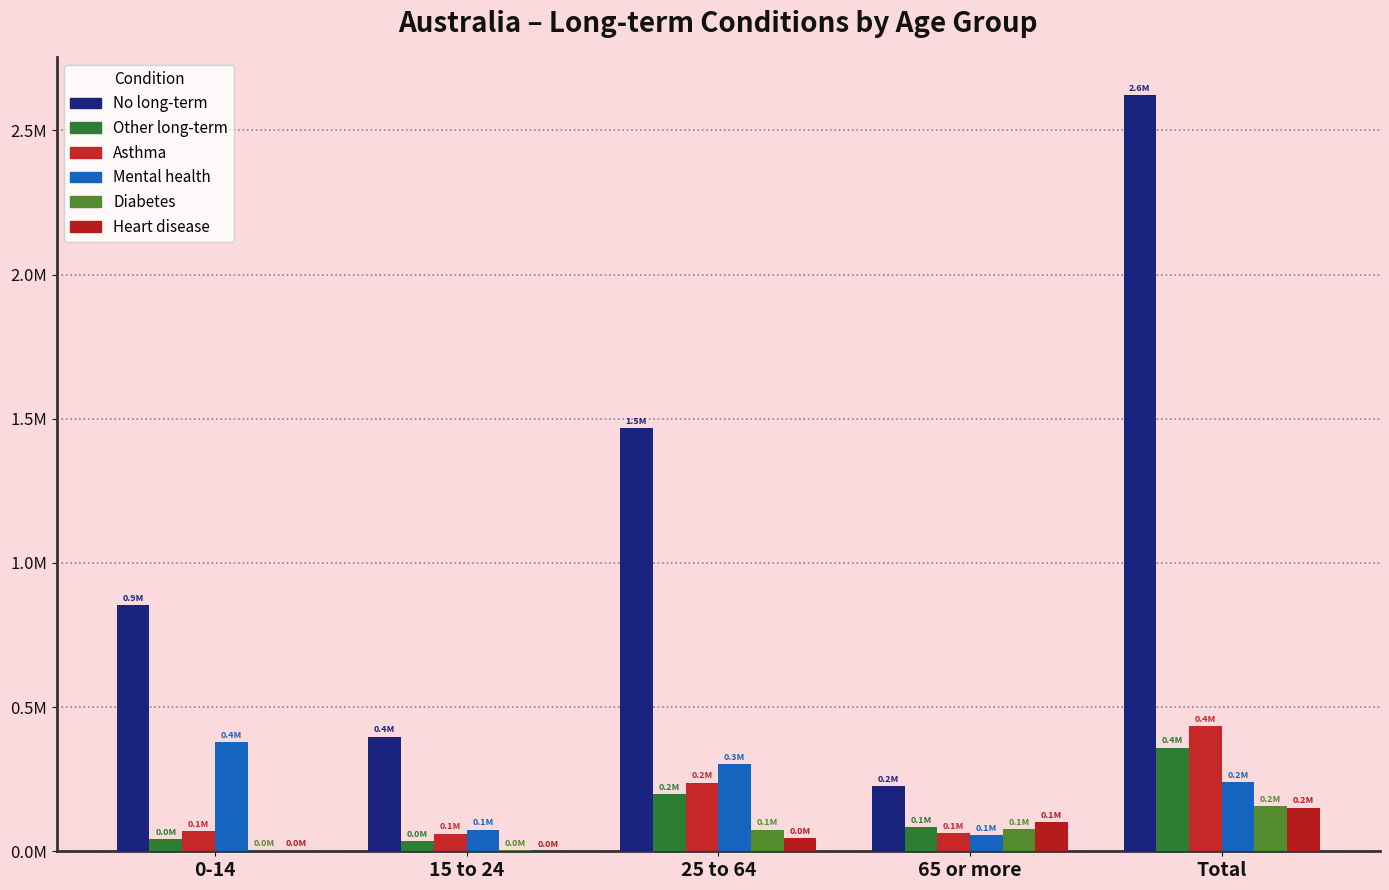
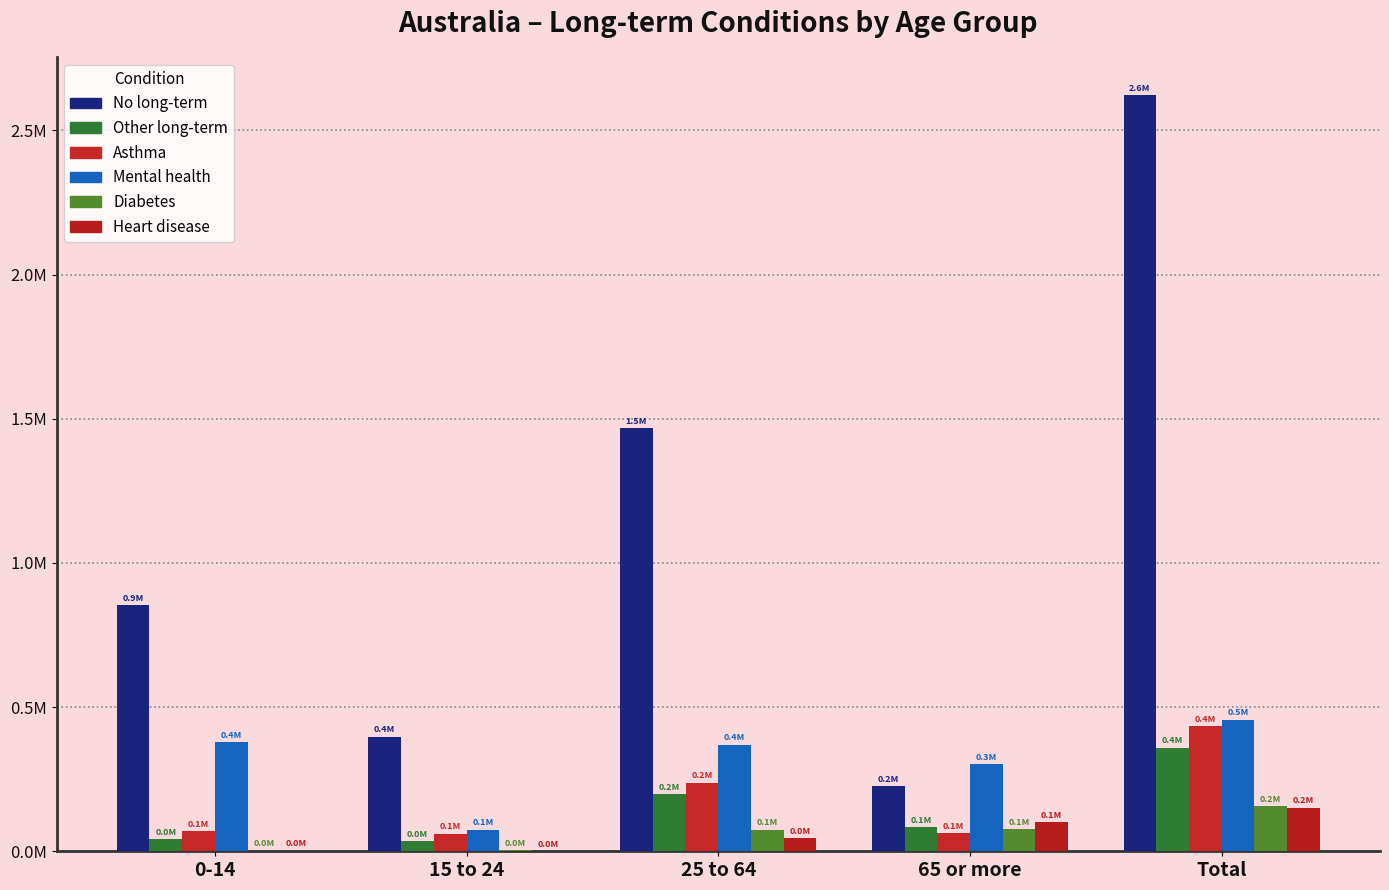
  {
    "No long-term": {
      "0-14": "0.9M",
      "15 to 24": "0.4M",
      "25 to 64": "1.5M",
      "65 or more": "0.2M",
      "Total": "2.6M"
    },
    "Mental health": {
      "0-14": "0.4M",
      "15 to 24": "0.1M",
-     "25 to 64": "0.3M",
-     "65 or more": "0.1M",
-     "Total": "0.2M"
+     "25 to 64": "0.4M",
+     "65 or more": "0.3M",
+     "Total": "0.5M"
    }
  }
